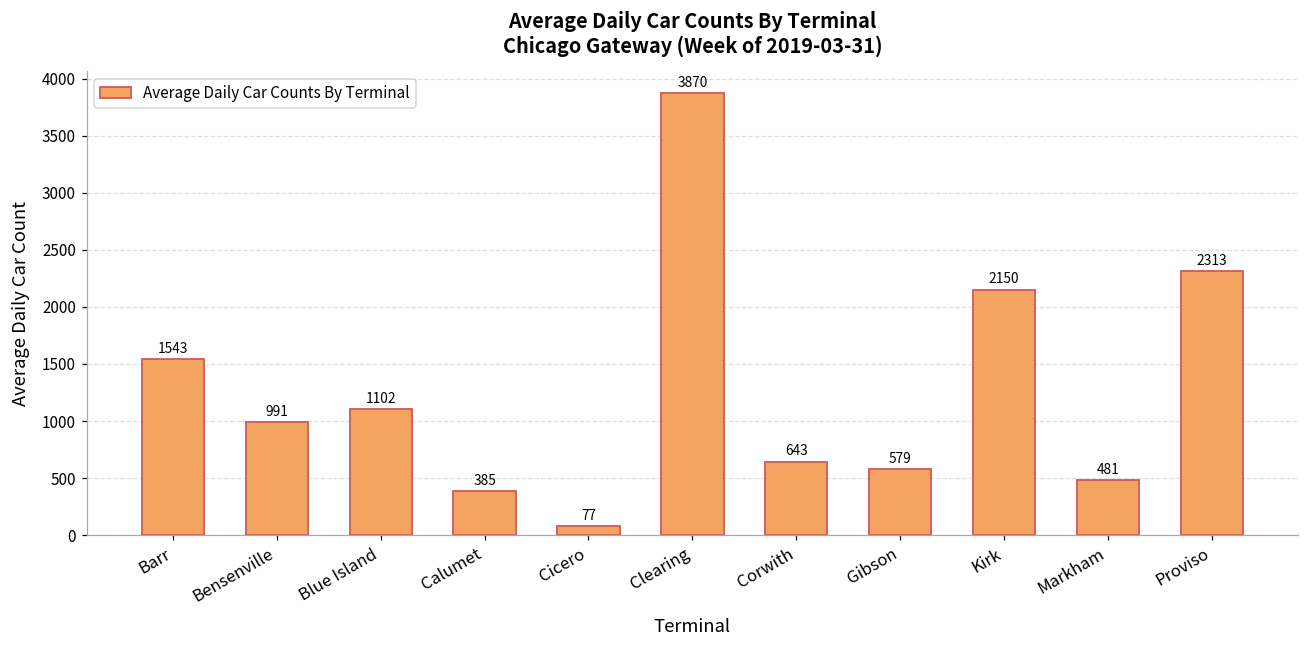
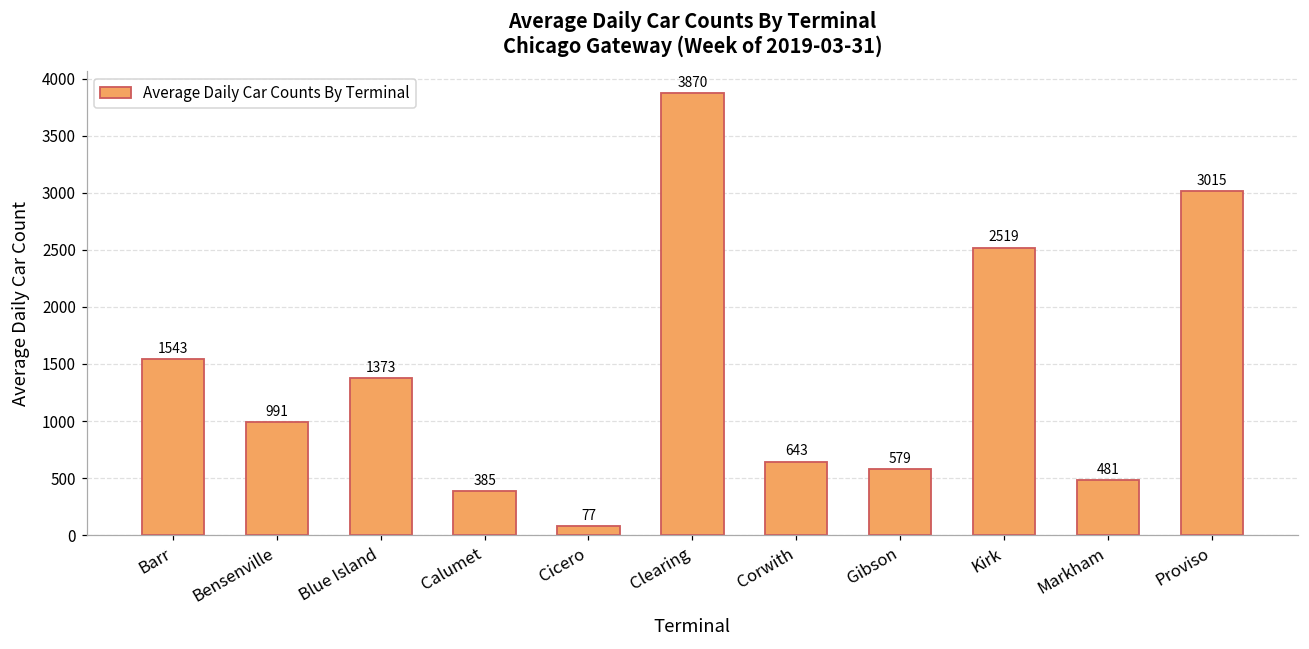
  {
    "Barr": 1543,
    "Bensenville": 991,
-   "Blue Island": 1102,
+   "Blue Island": 1373,
    "Calumet": 385,
    "Cicero": 77,
    "Clearing": 3870,
    "Corwith": 643,
    "Gibson": 579,
-   "Kirk": 2150,
+   "Kirk": 2519,
    "Markham": 481,
-   "Proviso": 2313
+   "Proviso": 3015
  }
